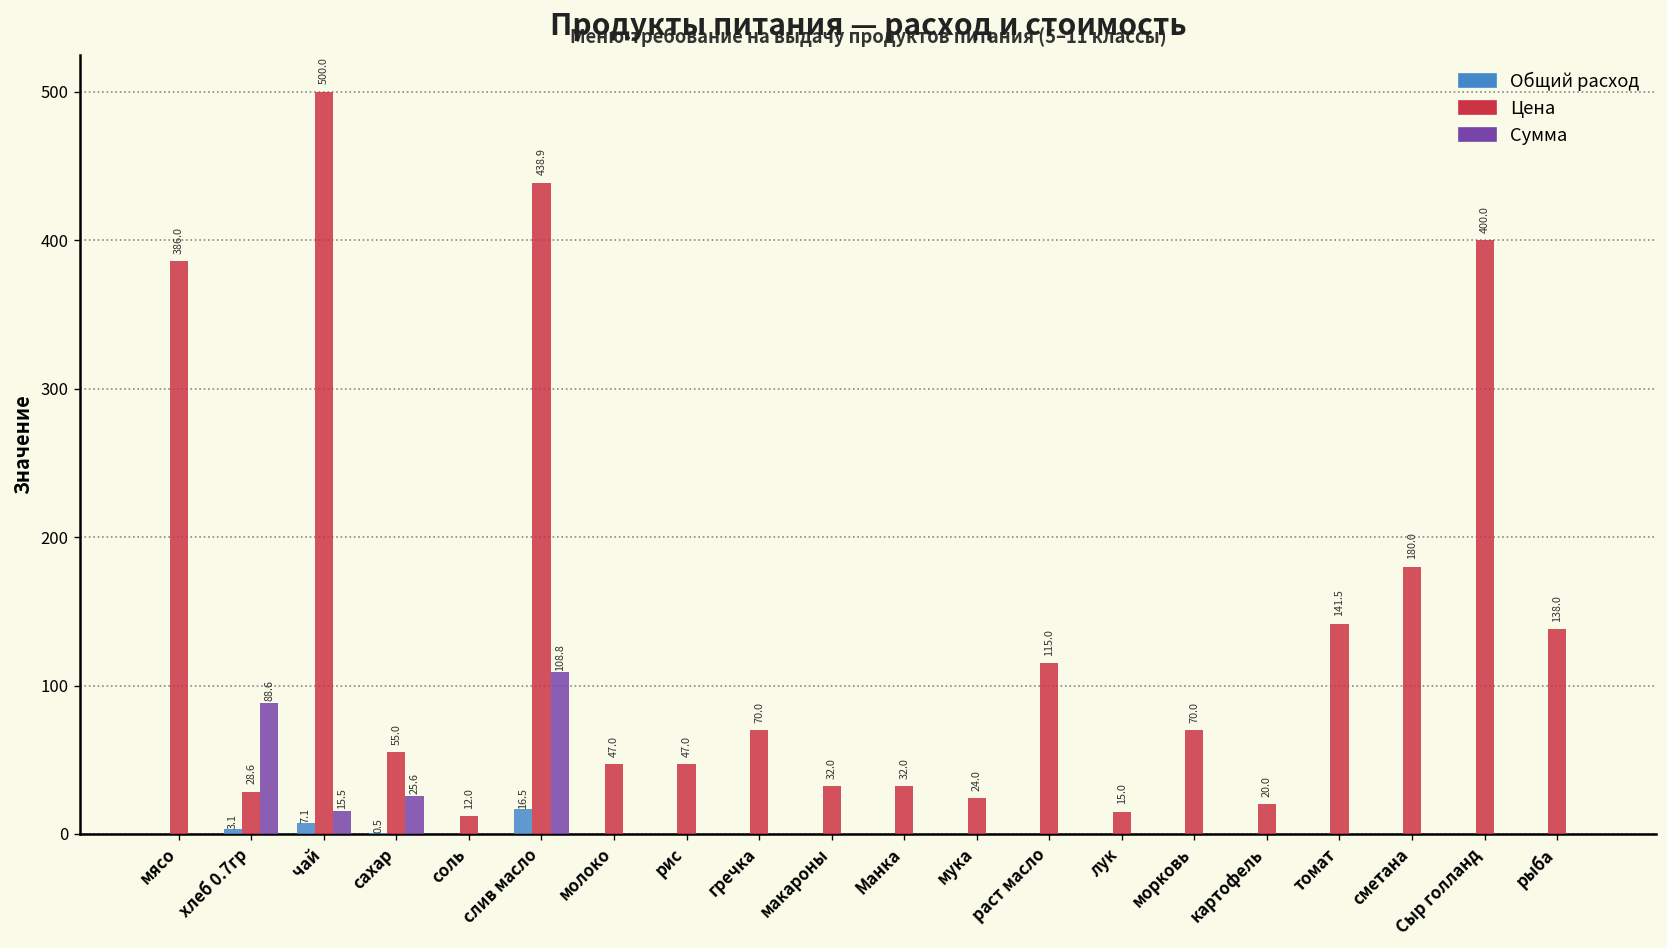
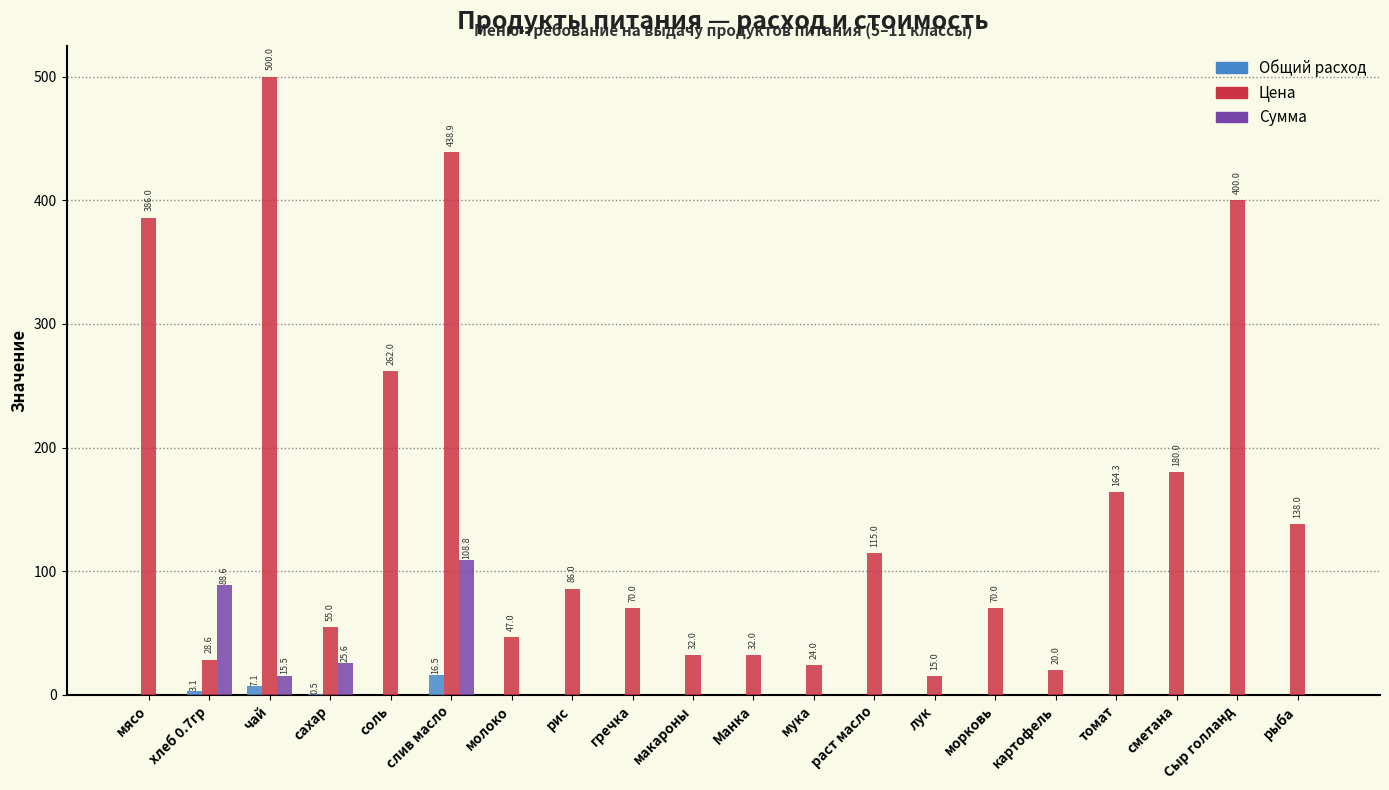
  {
    "Общий расход": {
      "хлеб 0.7гр": 3.1,
      "чай": 7.1,
      "сахар": 0.5,
      "слив масло": 16.5
    },
    "Цена": {
      "мясо": 386.0,
      "хлеб 0.7гр": 28.6,
      "чай": 500.0,
      "сахар": 55.0,
-     "соль": 12.0,
+     "соль": 262.0,
      "слив масло": 438.9,
      "молоко": 47.0,
-     "рис": 47.0,
+     "рис": 86.0,
      "гречка": 70.0,
      "макароны": 32.0,
      "Манка": 32.0,
      "мука": 24.0,
      "раст масло": 115.0,
      "лук": 15.0,
      "морковь": 70.0,
      "картофель": 20.0,
-     "томат": 141.5,
+     "томат": 164.3,
      "сметана": 180.0,
      "Сыр голланд": 400.0,
      "рыба": 138.0
    },
    "Сумма": {
      "хлеб 0.7гр": 88.6,
      "чай": 15.5,
      "сахар": 25.6,
      "слив масло": 108.8
    }
  }
